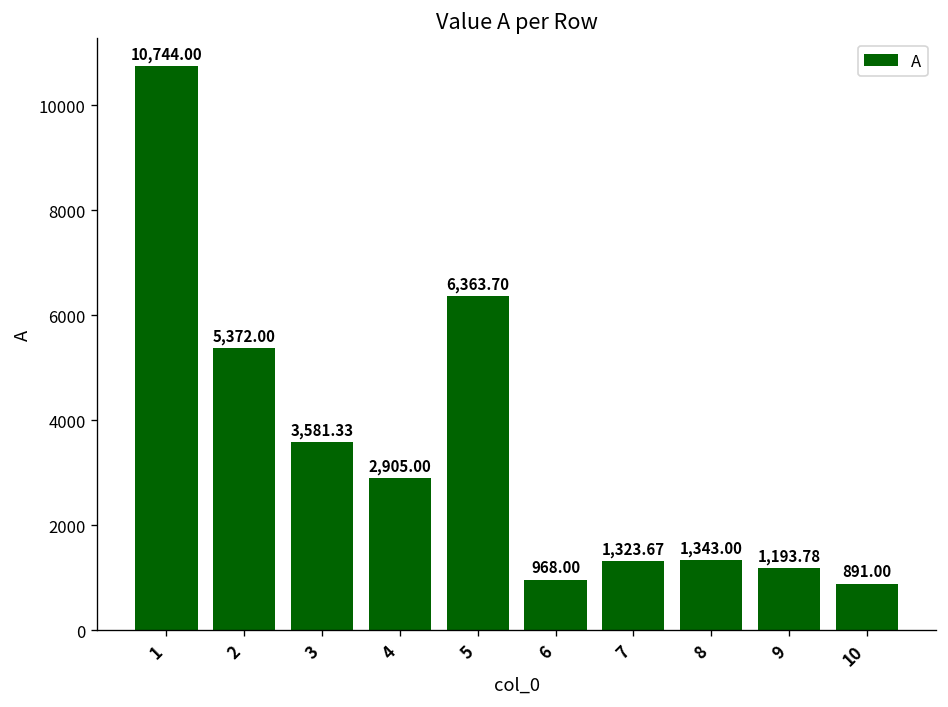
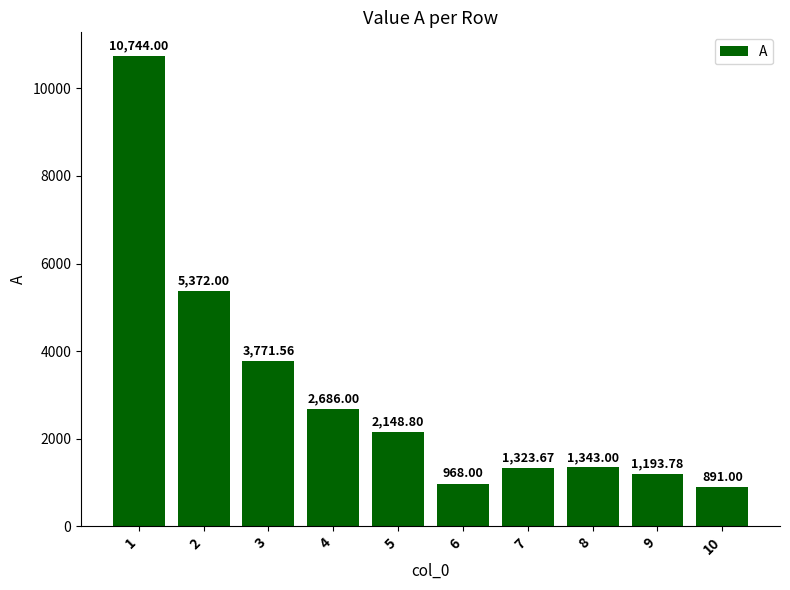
  {
    "1": "10,744.00",
    "2": "5,372.00",
-   "3": "3,581.33",
-   "4": "2,905.00",
-   "5": "6,363.70",
+   "3": "3,771.56",
+   "4": "2,686.00",
+   "5": "2,148.80",
    "6": "968.00",
    "7": "1,323.67",
    "8": "1,343.00",
    "9": "1,193.78",
    "10": "891.00"
  }
